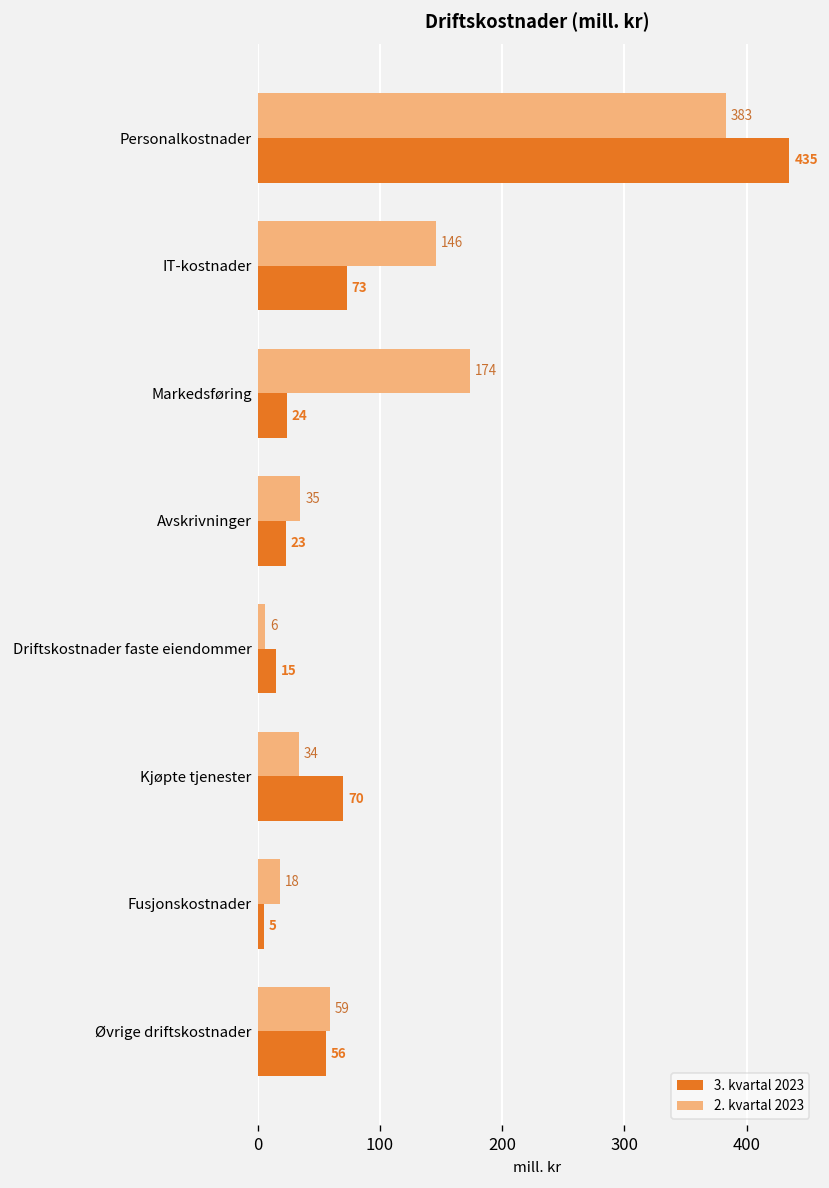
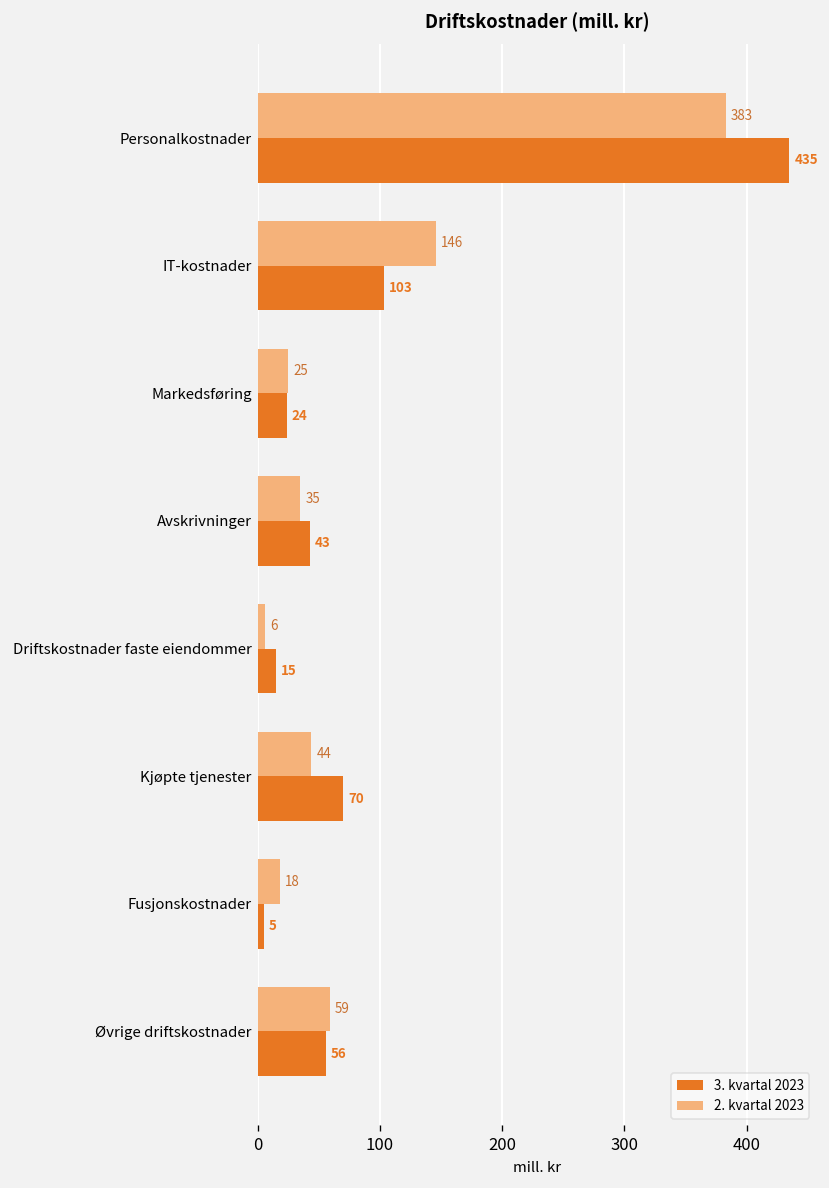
  {
    "3. kvartal 2023": {
      "Personalkostnader": 435,
-     "IT-kostnader": 73,
+     "IT-kostnader": 103,
      "Markedsføring": 24,
-     "Avskrivninger": 23,
+     "Avskrivninger": 43,
      "Driftskostnader faste eiendommer": 15,
      "Kjøpte tjenester": 70,
      "Fusjonskostnader": 5,
      "Øvrige driftskostnader": 56
    },
    "2. kvartal 2023": {
      "Personalkostnader": 383,
      "IT-kostnader": 146,
-     "Markedsføring": 174,
+     "Markedsføring": 25,
      "Avskrivninger": 35,
      "Driftskostnader faste eiendommer": 6,
-     "Kjøpte tjenester": 34,
+     "Kjøpte tjenester": 44,
      "Fusjonskostnader": 18,
      "Øvrige driftskostnader": 59
    }
  }
